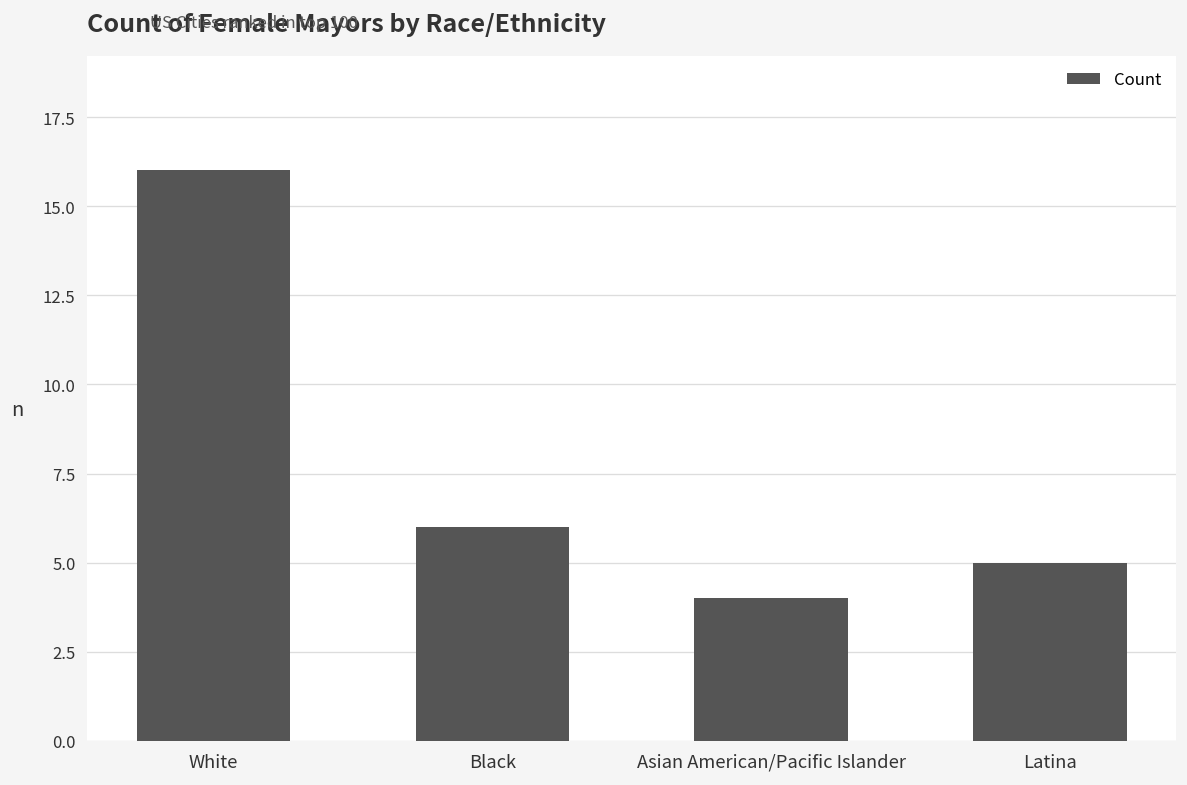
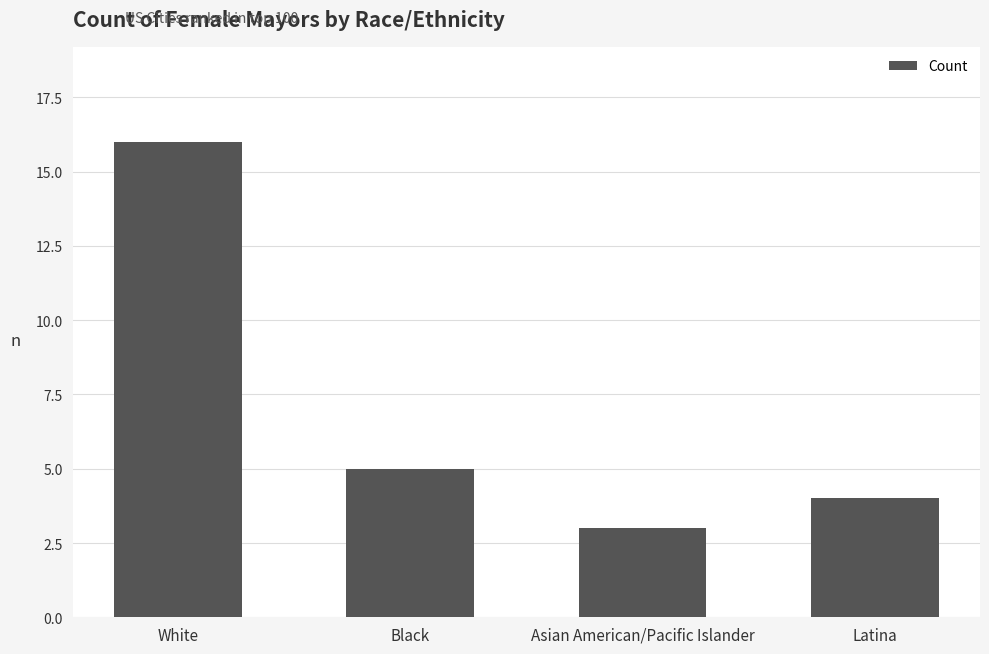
  {
    "White": 16,
-   "Black": 6,
-   "Asian American/Pacific Islander": 4,
-   "Latina": 5
+   "Black": 5,
+   "Asian American/Pacific Islander": 3,
+   "Latina": 4
  }
